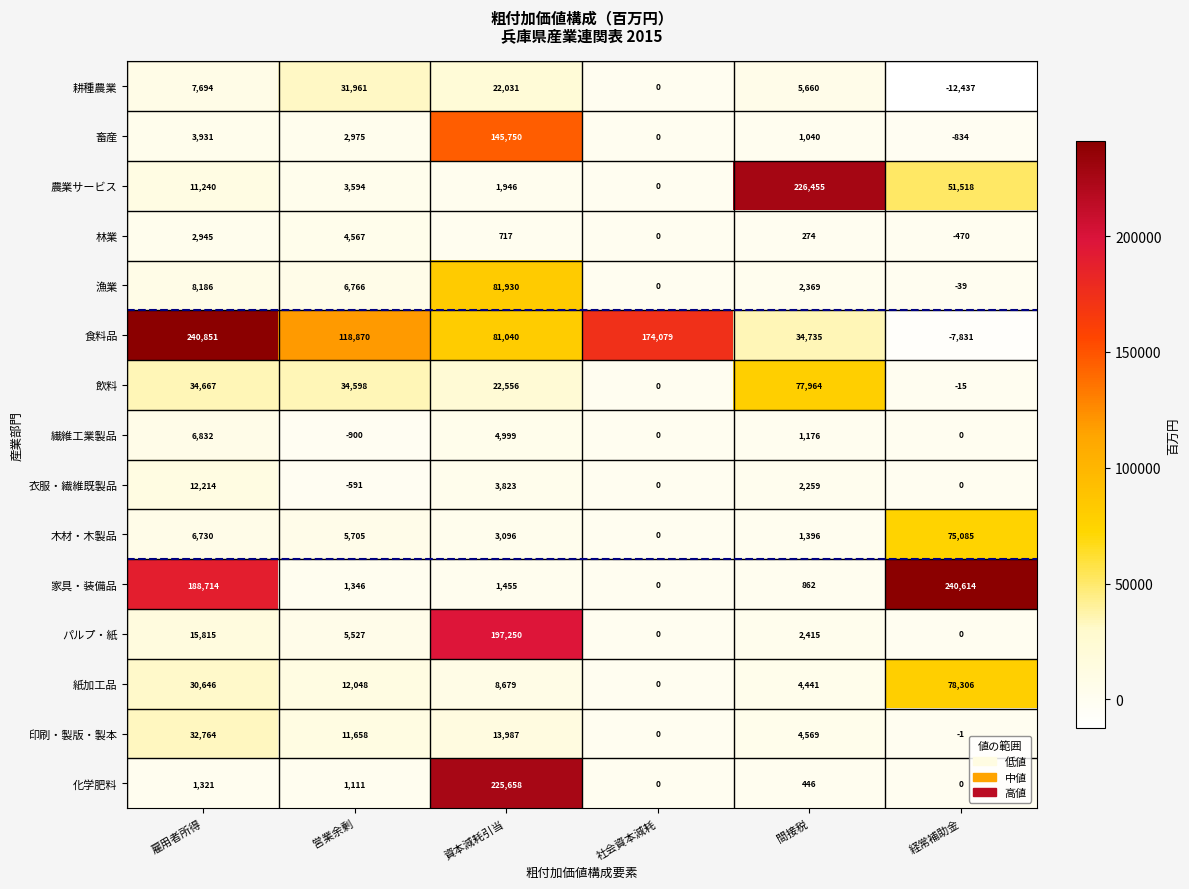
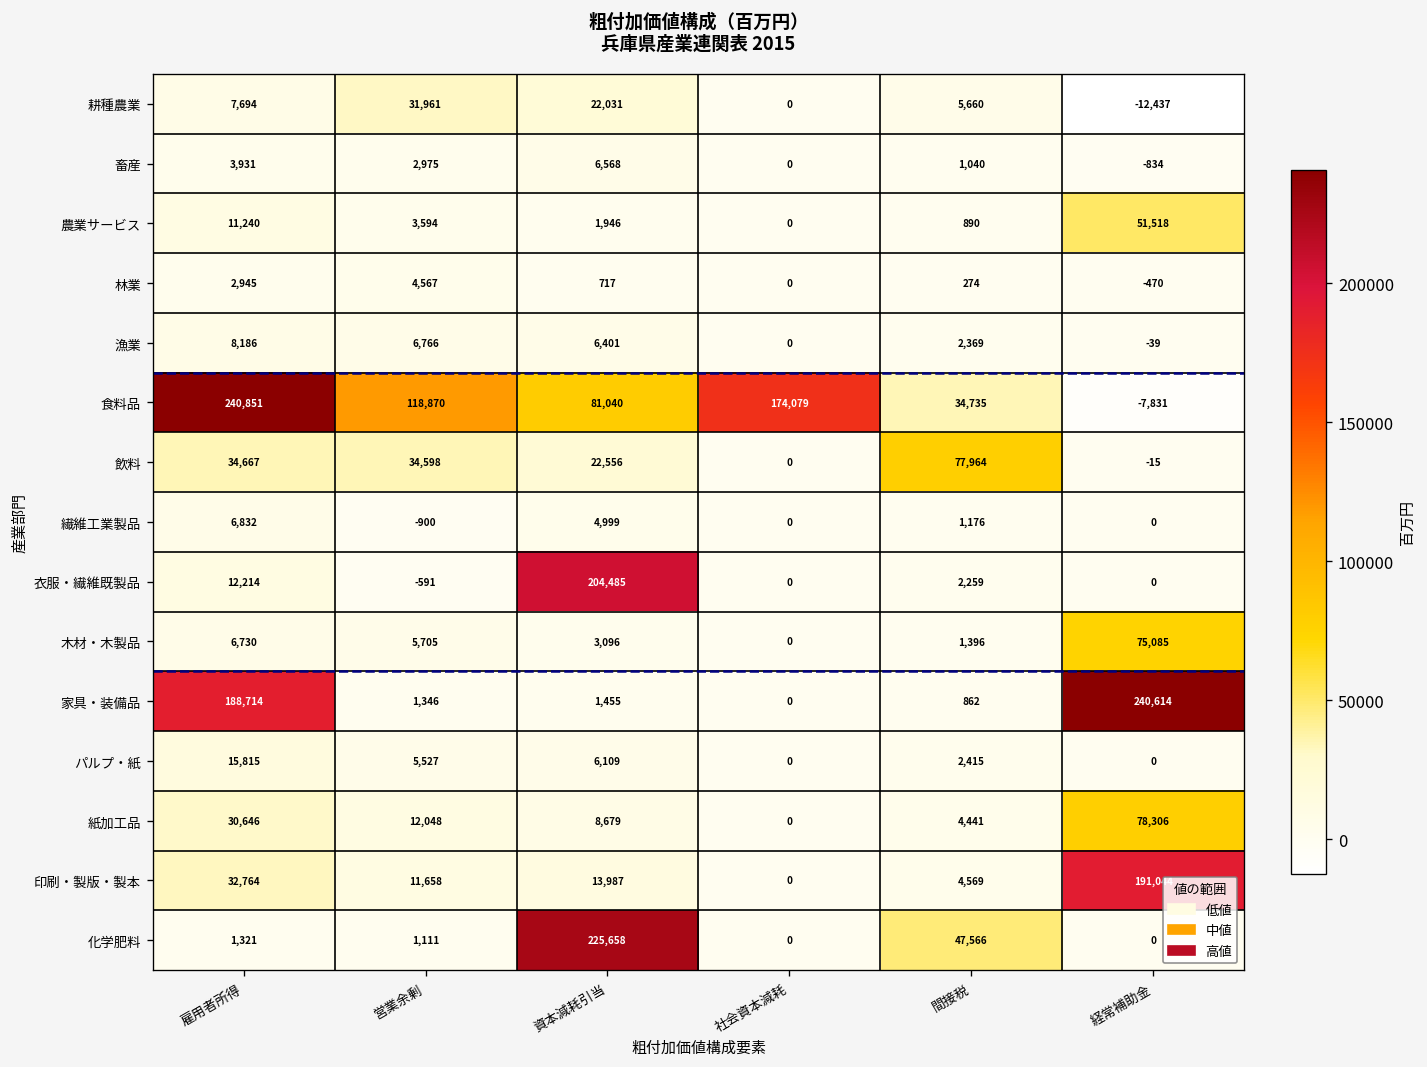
  {
    "耕種農業": {
      "雇用者所得": "7,694",
      "営業余剰": "31,961",
      "資本減耗引当": "22,031",
      "社会資本減耗": "0",
      "間接税": "5,660",
      "経常補助金": "-12,437"
    },
    "畜産": {
      "雇用者所得": "3,931",
      "営業余剰": "2,975",
-     "資本減耗引当": "145,750",
+     "資本減耗引当": "6,568",
      "社会資本減耗": "0",
      "間接税": "1,040",
      "経常補助金": "-834"
    },
    "農業サービス": {
      "雇用者所得": "11,240",
      "営業余剰": "3,594",
      "資本減耗引当": "1,946",
      "社会資本減耗": "0",
-     "間接税": "226,455",
+     "間接税": "890",
      "経常補助金": "51,518"
    },
    "林業": {
      "雇用者所得": "2,945",
      "営業余剰": "4,567",
      "資本減耗引当": "717",
      "社会資本減耗": "0",
      "間接税": "274",
      "経常補助金": "-470"
    },
    "漁業": {
      "雇用者所得": "8,186",
      "営業余剰": "6,766",
-     "資本減耗引当": "81,930",
+     "資本減耗引当": "6,401",
      "社会資本減耗": "0",
      "間接税": "2,369",
      "経常補助金": "-39"
    },
    "食料品": {
      "雇用者所得": "240,851",
      "営業余剰": "118,870",
      "資本減耗引当": "81,040",
      "社会資本減耗": "174,079",
      "間接税": "34,735",
      "経常補助金": "-7,831"
    },
    "飲料": {
      "雇用者所得": "34,667",
      "営業余剰": "34,598",
      "資本減耗引当": "22,556",
      "社会資本減耗": "0",
      "間接税": "77,964",
      "経常補助金": "-15"
    },
    "繊維工業製品": {
      "雇用者所得": "6,832",
      "営業余剰": "-900",
      "資本減耗引当": "4,999",
      "社会資本減耗": "0",
      "間接税": "1,176",
      "経常補助金": "0"
    },
    "衣服・繊維既製品": {
      "雇用者所得": "12,214",
      "営業余剰": "-591",
-     "資本減耗引当": "3,823",
+     "資本減耗引当": "204,485",
      "社会資本減耗": "0",
      "間接税": "2,259",
      "経常補助金": "0"
    },
    "木材・木製品": {
      "雇用者所得": "6,730",
      "営業余剰": "5,705",
      "資本減耗引当": "3,096",
      "社会資本減耗": "0",
      "間接税": "1,396",
      "経常補助金": "75,085"
    },
    "家具・装備品": {
      "雇用者所得": "188,714",
      "営業余剰": "1,346",
      "資本減耗引当": "1,455",
      "社会資本減耗": "0",
      "間接税": "862",
      "経常補助金": "240,614"
    },
    "パルプ・紙": {
      "雇用者所得": "15,815",
      "営業余剰": "5,527",
-     "資本減耗引当": "197,250",
+     "資本減耗引当": "6,109",
      "社会資本減耗": "0",
      "間接税": "2,415",
      "経常補助金": "0"
    },
    "紙加工品": {
      "雇用者所得": "30,646",
      "営業余剰": "12,048",
      "資本減耗引当": "8,679",
      "社会資本減耗": "0",
      "間接税": "4,441",
      "経常補助金": "78,306"
    },
    "印刷・製版・製本": {
      "雇用者所得": "32,764",
      "営業余剰": "11,658",
      "資本減耗引当": "13,987",
      "社会資本減耗": "0",
      "間接税": "4,569",
-     "経常補助金": "-1"
+     "経常補助金": "191,044"
    },
    "化学肥料": {
      "雇用者所得": "1,321",
      "営業余剰": "1,111",
      "資本減耗引当": "225,658",
      "社会資本減耗": "0",
-     "間接税": "446",
+     "間接税": "47,566",
      "経常補助金": "0"
    }
  }
